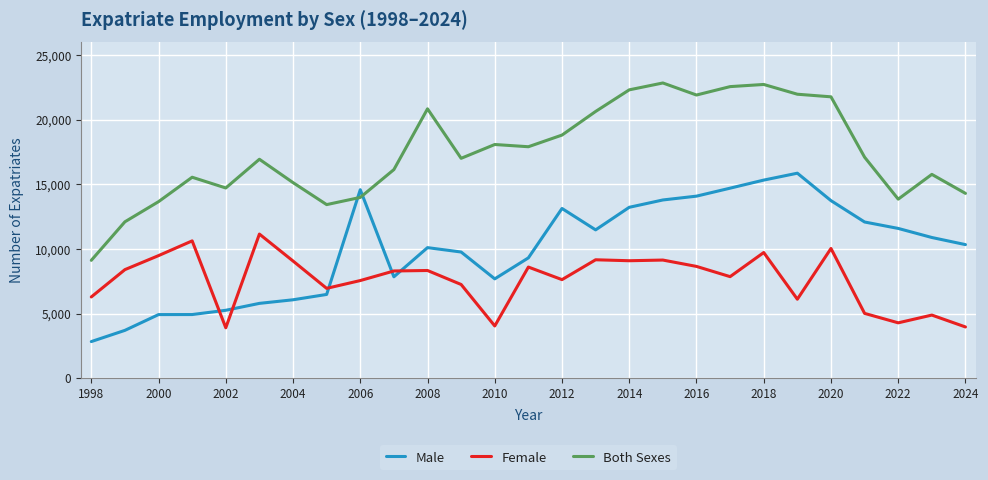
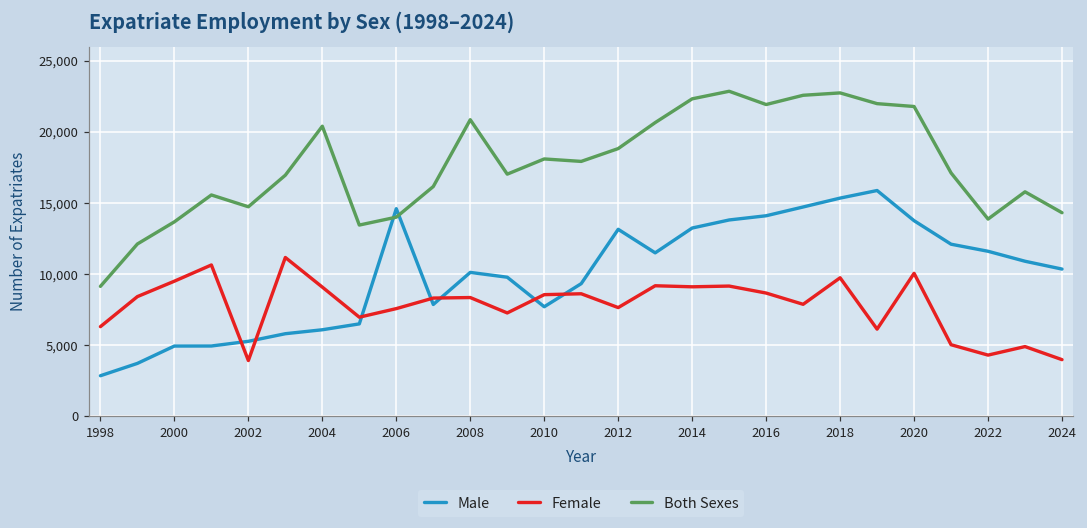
  {
    "Male": {
      "1998": "2,800",
      "2000": "4,900",
      "2002": "5,300",
      "2004": "6,100",
      "2006": "14,600",
      "2008": "10,100",
      "2010": "7,700",
      "2012": "13,100",
      "2014": "13,200",
      "2016": "14,100",
      "2018": "15,300",
      "2020": "13,700",
      "2022": "11,600",
      "2024": "10,300"
    },
    "Female": {
      "1998": "6,300",
      "2000": "9,500",
      "2002": "3,900",
      "2004": "9,100",
      "2006": "7,600",
      "2008": "8,300",
-     "2010": "4,000",
+     "2010": "8,500",
      "2012": "7,600",
      "2014": "9,100",
      "2016": "8,700",
      "2018": "9,700",
      "2020": "10,000",
      "2022": "4,300",
      "2024": "4,000"
    },
    "Both Sexes": {
      "1998": "9,100",
      "2000": "13,700",
      "2002": "14,700",
-     "2004": "15,100",
+     "2004": "20,400",
      "2006": "14,000",
      "2008": "20,900",
      "2010": "18,100",
      "2012": "18,800",
      "2014": "22,300",
      "2016": "21,900",
      "2018": "22,700",
      "2020": "21,800",
      "2022": "13,900",
      "2024": "14,300"
    }
  }
